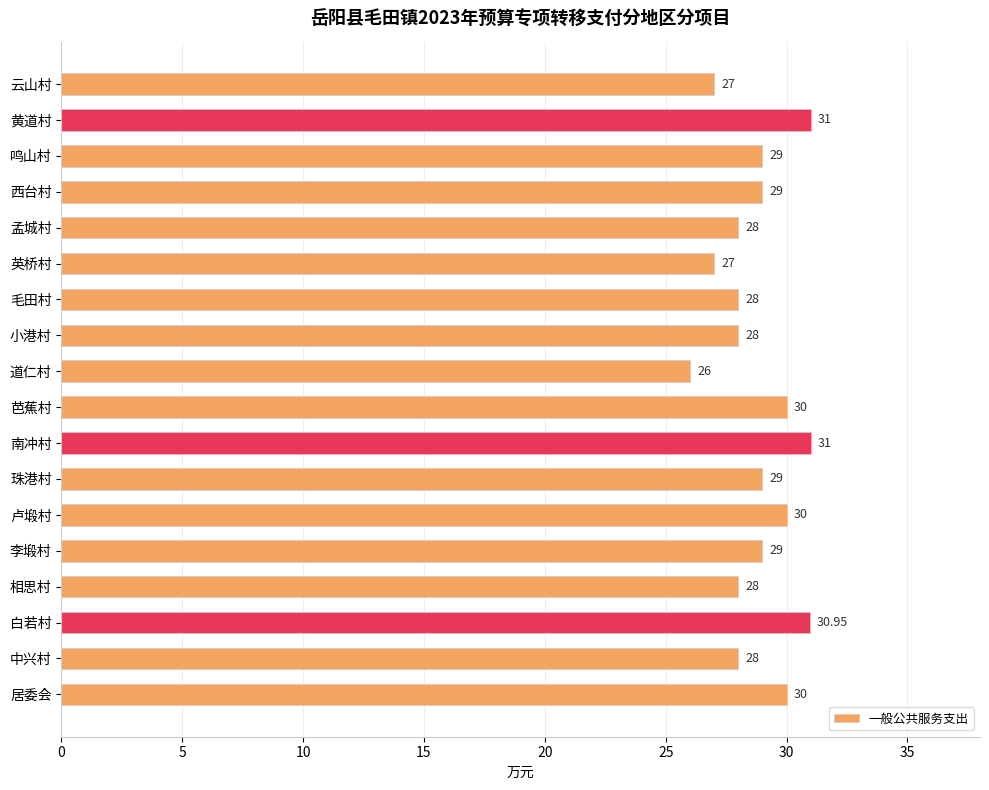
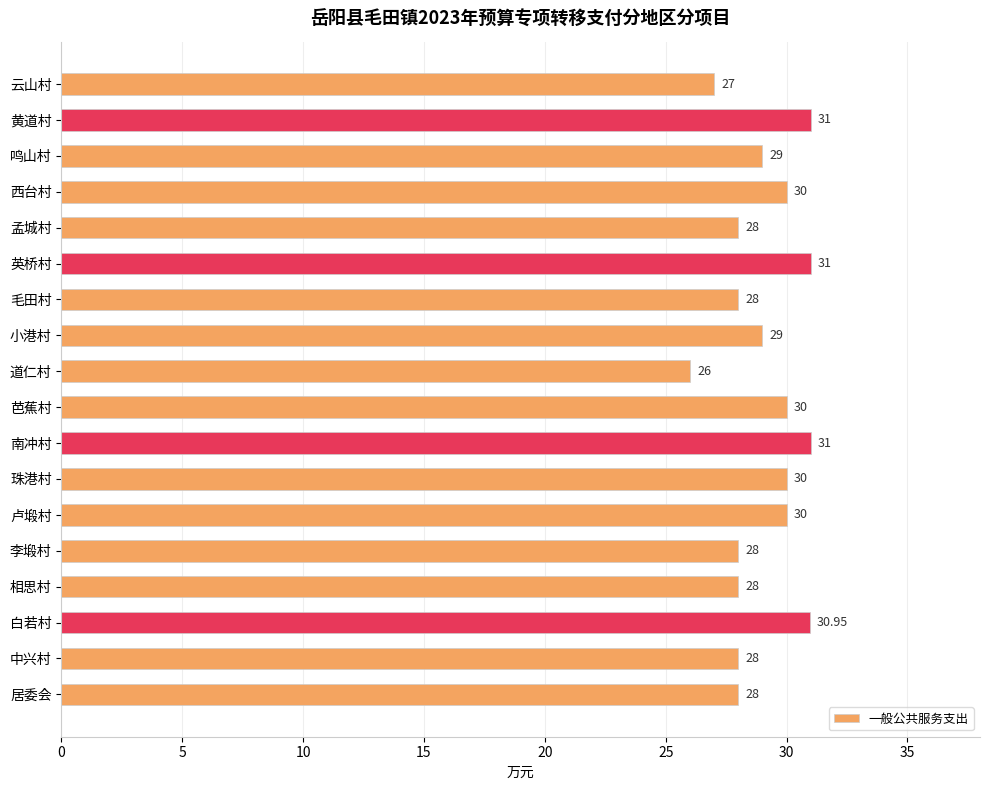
  {
    "云山村": 27,
    "黄道村": 31,
    "鸣山村": 29,
-   "西台村": 29,
+   "西台村": 30,
    "孟城村": 28,
-   "英桥村": 27,
+   "英桥村": 31,
    "毛田村": 28,
-   "小港村": 28,
+   "小港村": 29,
    "道仁村": 26,
    "芭蕉村": 30,
    "南冲村": 31,
-   "珠港村": 29,
+   "珠港村": 30,
    "卢塅村": 30,
-   "李塅村": 29,
+   "李塅村": 28,
    "相思村": 28,
    "白若村": 30.95,
    "中兴村": 28,
-   "居委会": 30
+   "居委会": 28
  }
